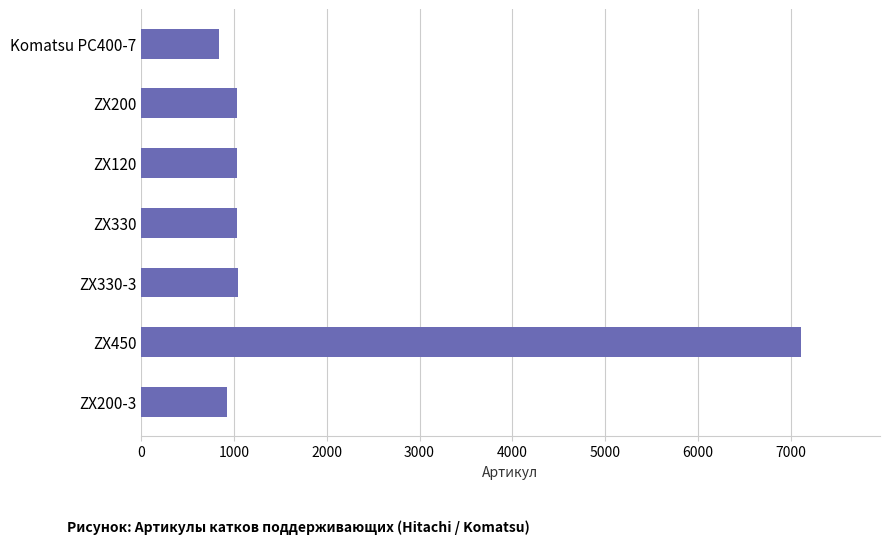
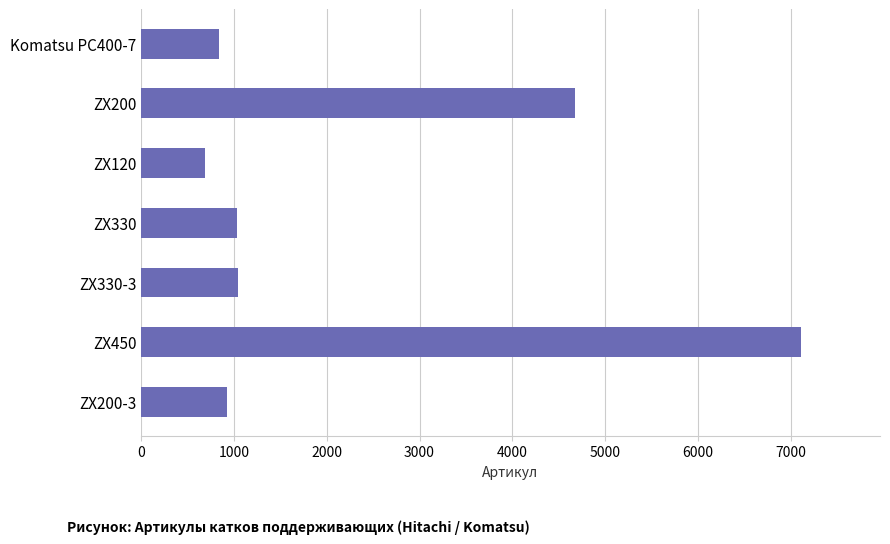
  {
    "Komatsu PC400-7": 800,
-   "ZX200": 1000,
-   "ZX120": 1000,
+   "ZX200": 4700,
+   "ZX120": 700,
    "ZX330": 1000,
    "ZX330-3": 1000,
    "ZX450": 7100,
    "ZX200-3": 900
  }
